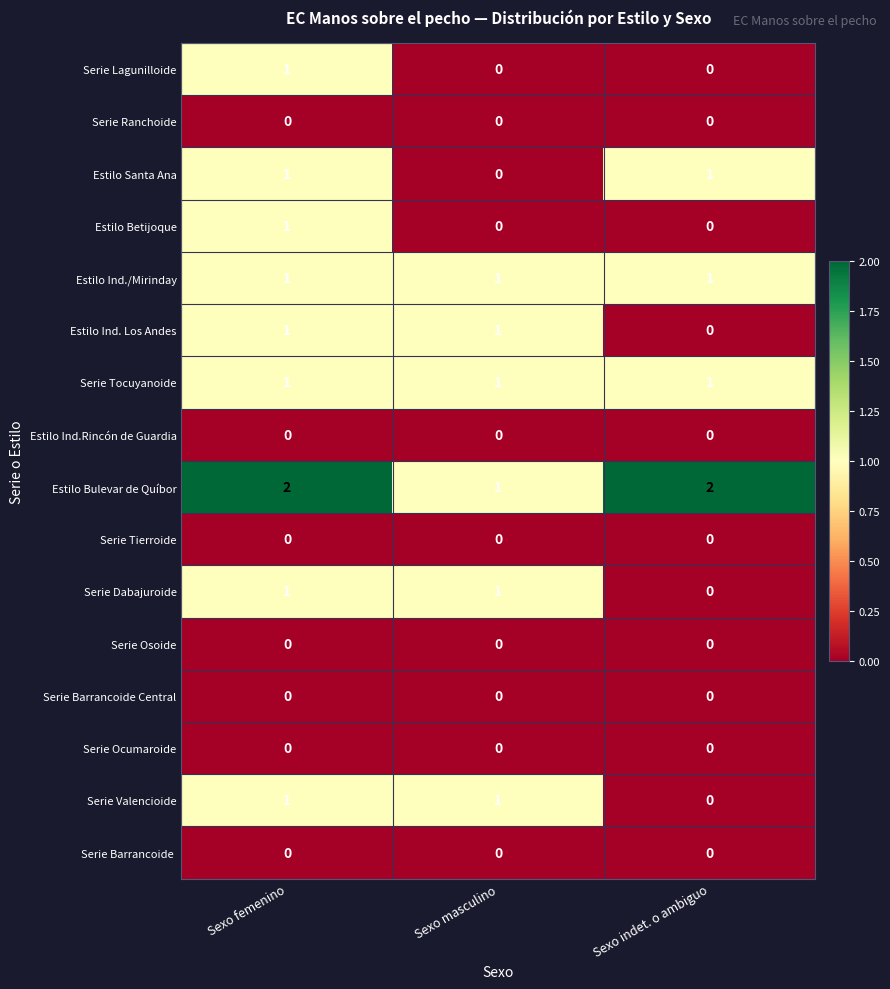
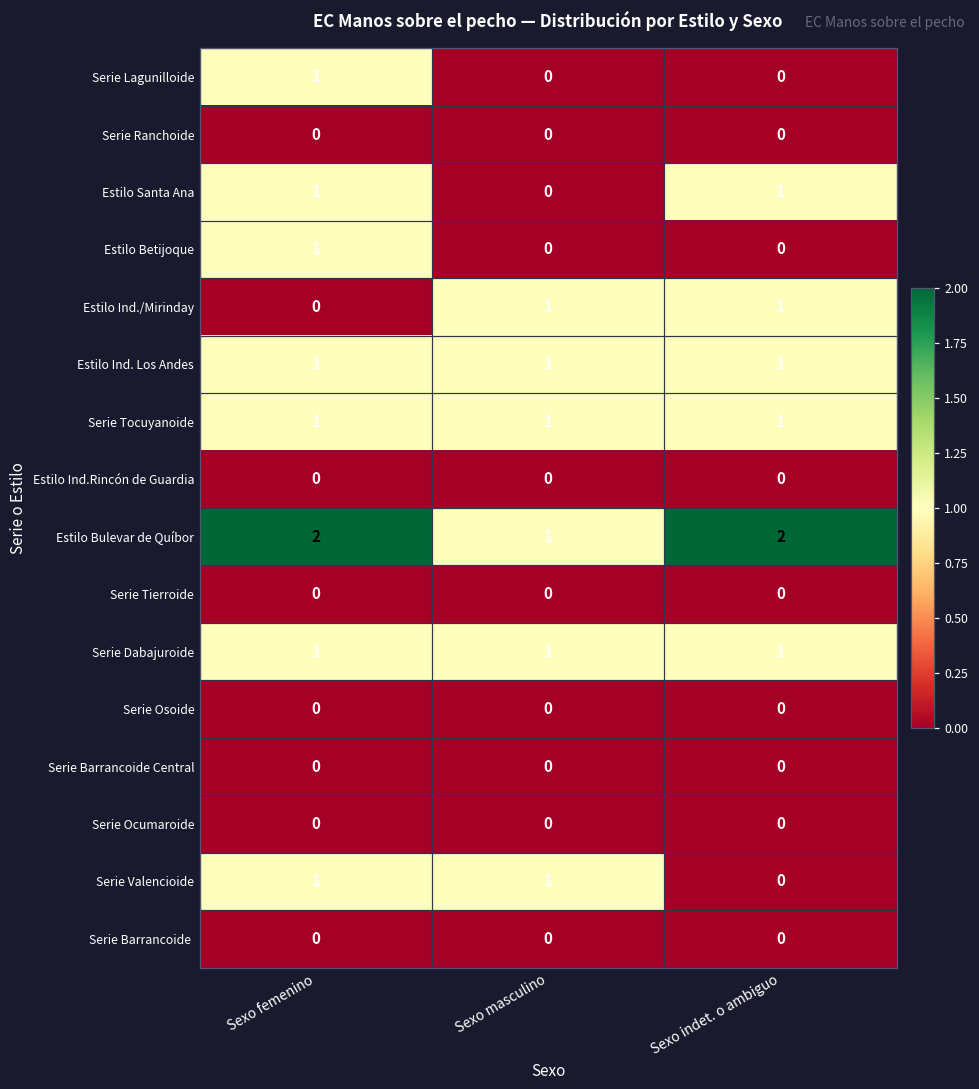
  {
    "Serie Lagunilloide": {
      "Sexo femenino": 1,
      "Sexo masculino": 0,
      "Sexo indet. o ambiguo": 0
    },
    "Serie Ranchoide": {
      "Sexo femenino": 0,
      "Sexo masculino": 0,
      "Sexo indet. o ambiguo": 0
    },
    "Estilo Santa Ana": {
      "Sexo femenino": 1,
      "Sexo masculino": 0,
      "Sexo indet. o ambiguo": 1
    },
    "Estilo Betijoque": {
      "Sexo femenino": 1,
      "Sexo masculino": 0,
      "Sexo indet. o ambiguo": 0
    },
    "Estilo Ind./Mirinday": {
-     "Sexo femenino": 1,
+     "Sexo femenino": 0,
      "Sexo masculino": 1,
      "Sexo indet. o ambiguo": 1
    },
    "Estilo Ind. Los Andes": {
      "Sexo femenino": 1,
      "Sexo masculino": 1,
-     "Sexo indet. o ambiguo": 0
+     "Sexo indet. o ambiguo": 1
    },
    "Serie Tocuyanoide": {
      "Sexo femenino": 1,
      "Sexo masculino": 1,
      "Sexo indet. o ambiguo": 1
    },
    "Estilo Ind.Rincón de Guardia": {
      "Sexo femenino": 0,
      "Sexo masculino": 0,
      "Sexo indet. o ambiguo": 0
    },
    "Estilo Bulevar de Quíbor": {
      "Sexo femenino": 2,
      "Sexo masculino": 1,
      "Sexo indet. o ambiguo": 2
    },
    "Serie Tierroide": {
      "Sexo femenino": 0,
      "Sexo masculino": 0,
      "Sexo indet. o ambiguo": 0
    },
    "Serie Dabajuroide": {
      "Sexo femenino": 1,
      "Sexo masculino": 1,
-     "Sexo indet. o ambiguo": 0
+     "Sexo indet. o ambiguo": 1
    },
    "Serie Osoide": {
      "Sexo femenino": 0,
      "Sexo masculino": 0,
      "Sexo indet. o ambiguo": 0
    },
    "Serie Barrancoide Central": {
      "Sexo femenino": 0,
      "Sexo masculino": 0,
      "Sexo indet. o ambiguo": 0
    },
    "Serie Ocumaroide": {
      "Sexo femenino": 0,
      "Sexo masculino": 0,
      "Sexo indet. o ambiguo": 0
    },
    "Serie Valencioide": {
      "Sexo femenino": 1,
      "Sexo masculino": 1,
      "Sexo indet. o ambiguo": 0
    },
    "Serie Barrancoide": {
      "Sexo femenino": 0,
      "Sexo masculino": 0,
      "Sexo indet. o ambiguo": 0
    }
  }
